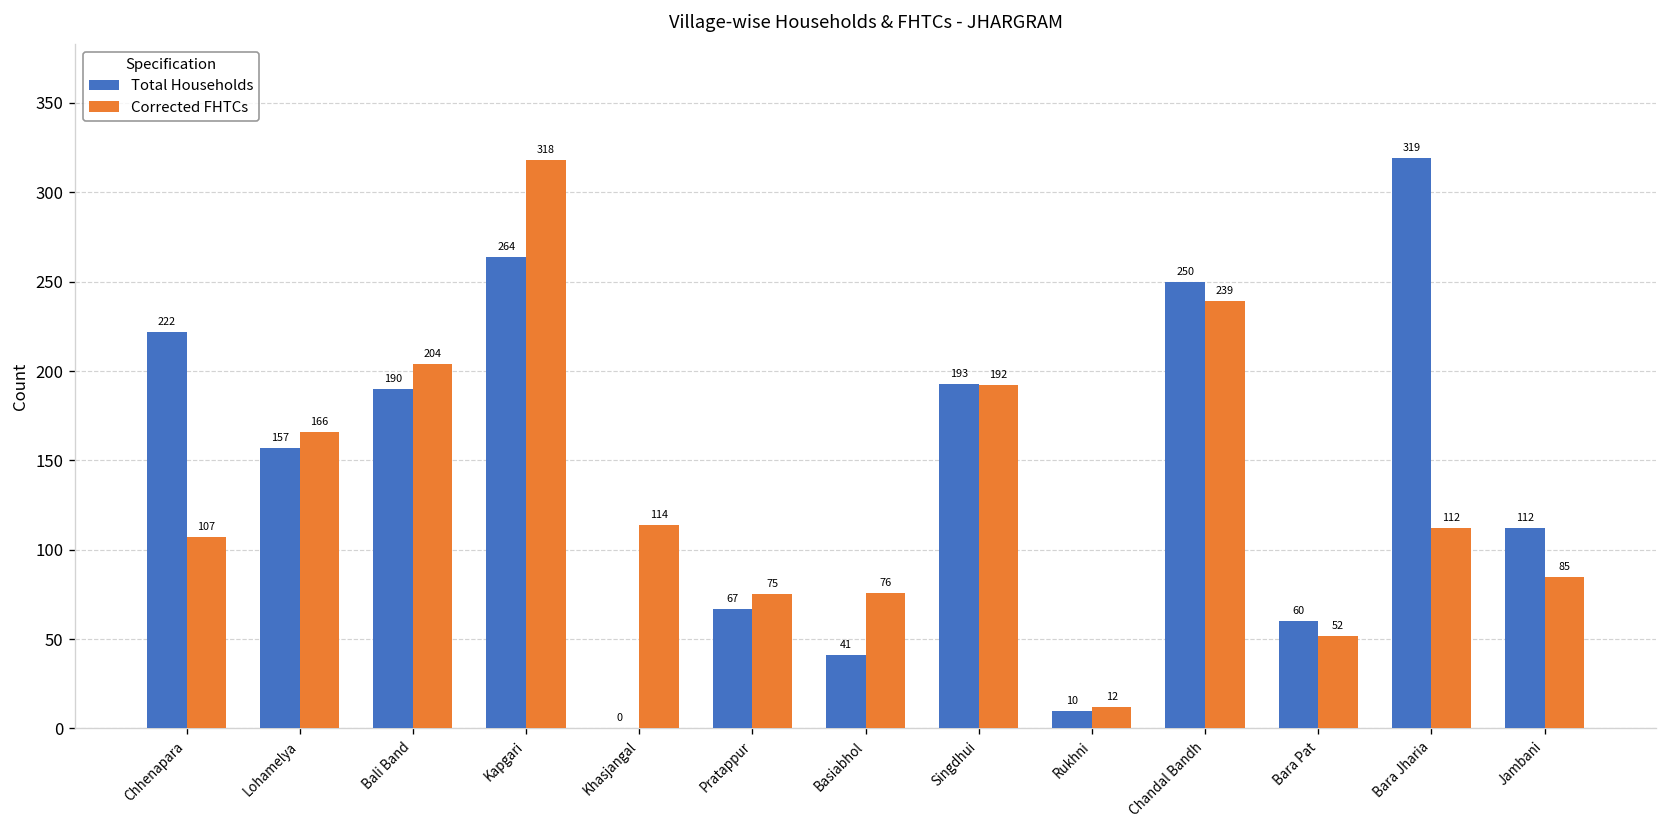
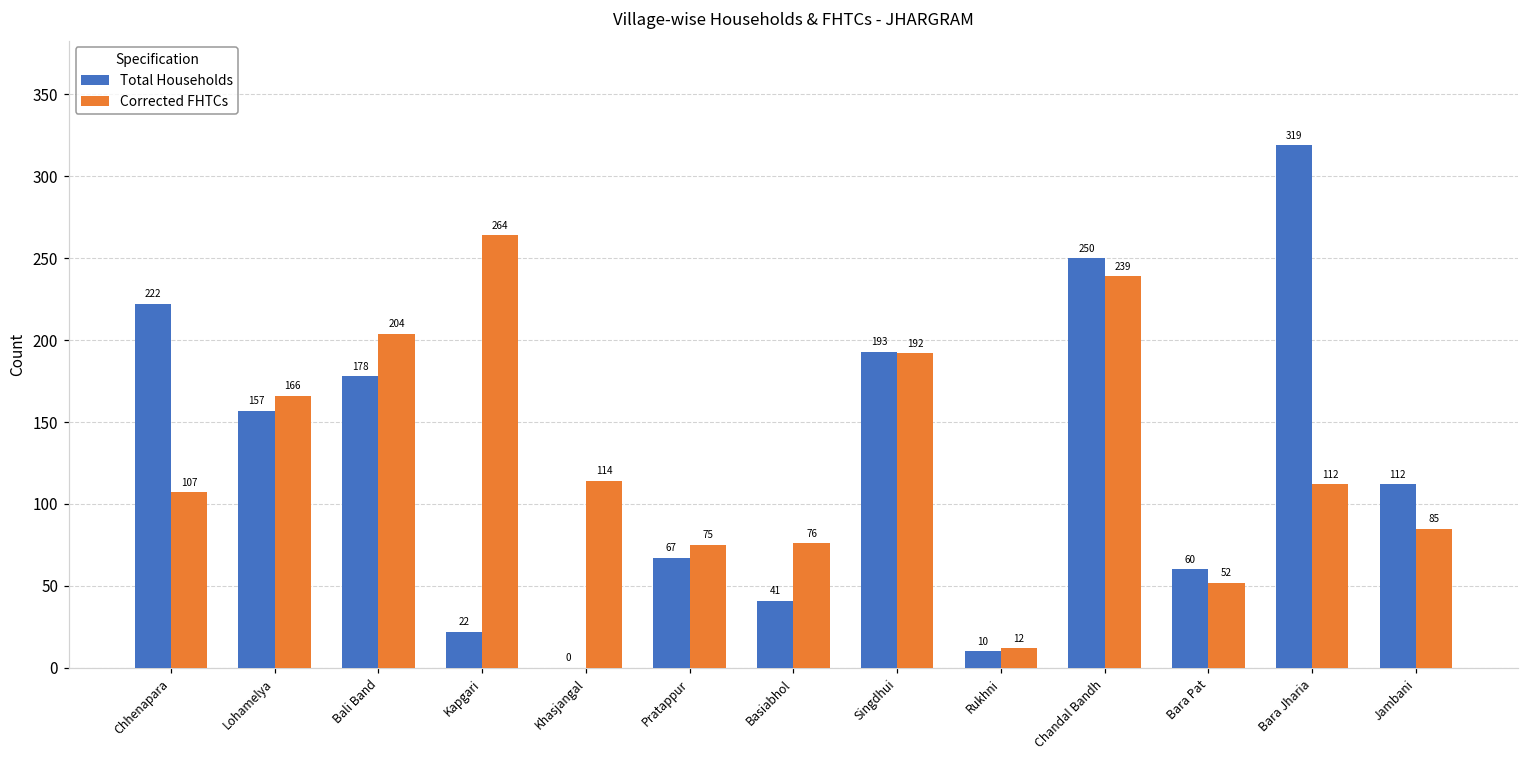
  {
    "Total Households": {
      "Chhenapara": 222,
      "Lohamelya": 157,
-     "Bali Band": 190,
-     "Kapgari": 264,
+     "Bali Band": 178,
+     "Kapgari": 22,
      "Khasjangal": 0,
      "Pratappur": 67,
      "Basiabhol": 41,
      "Singdhui": 193,
      "Rukhni": 10,
      "Chandal Bandh": 250,
      "Bara Pat": 60,
      "Bara Jharia": 319,
      "Jambani": 112
    },
    "Corrected FHTCs": {
      "Chhenapara": 107,
      "Lohamelya": 166,
      "Bali Band": 204,
-     "Kapgari": 318,
+     "Kapgari": 264,
      "Khasjangal": 114,
      "Pratappur": 75,
      "Basiabhol": 76,
      "Singdhui": 192,
      "Rukhni": 12,
      "Chandal Bandh": 239,
      "Bara Pat": 52,
      "Bara Jharia": 112,
      "Jambani": 85
    }
  }
